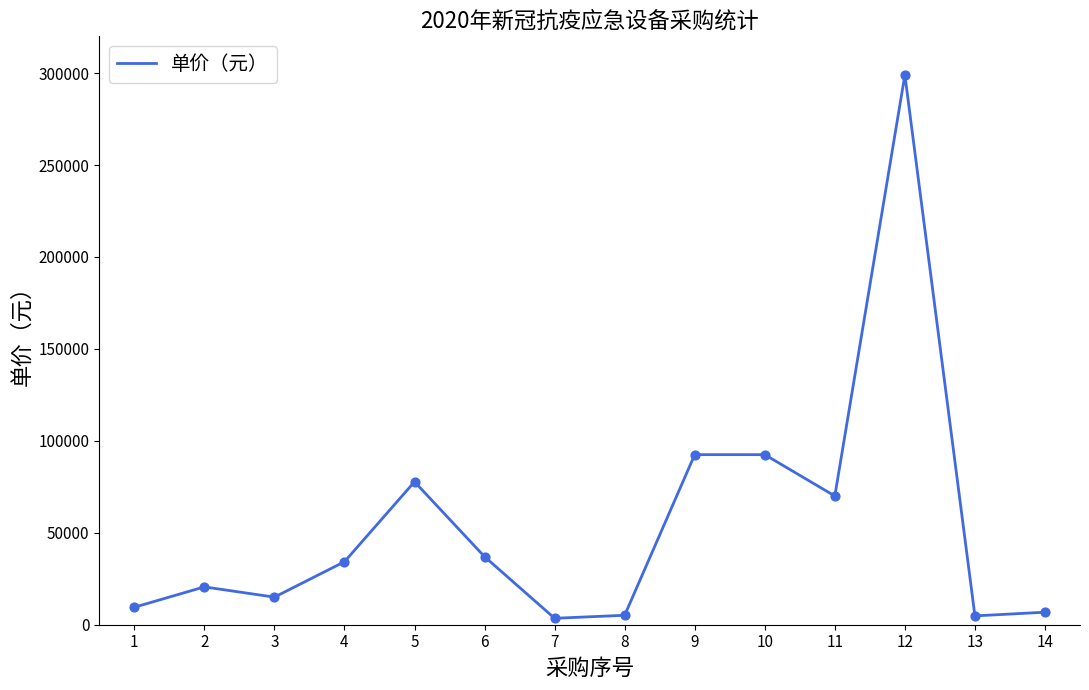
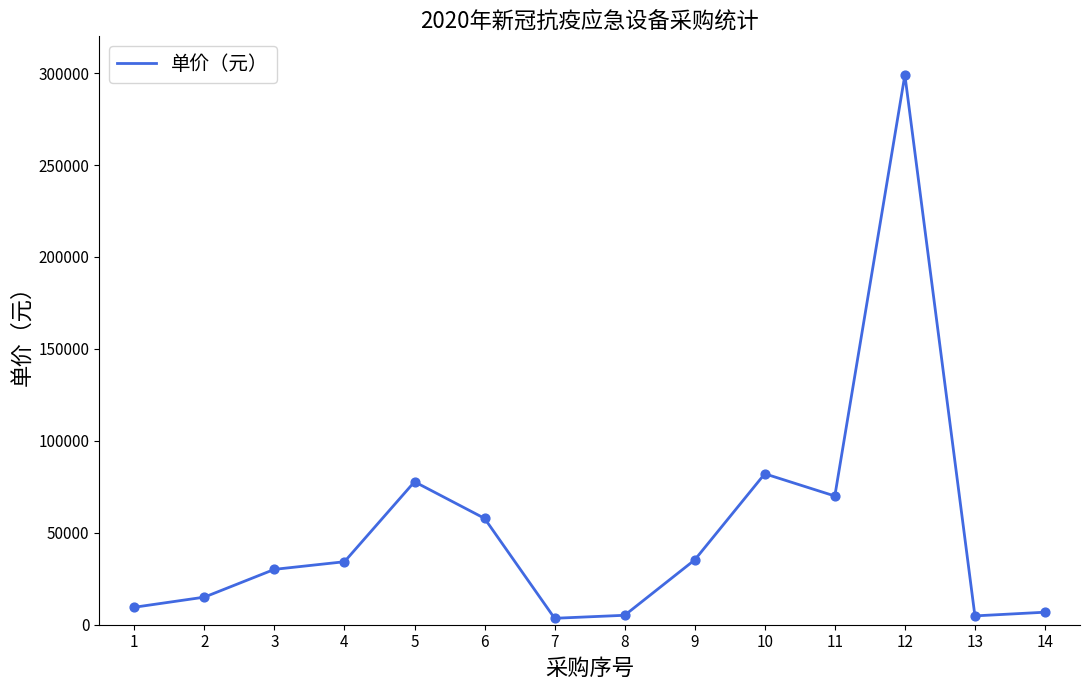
  {
    "1": 10000,
-   "2": 21000,
-   "3": 15000,
+   "2": 15000,
+   "3": 30000,
    "4": 34000,
    "5": 78000,
-   "6": 37000,
+   "6": 58000,
    "7": 4000,
    "8": 5000,
-   "9": 93000,
-   "10": 93000,
+   "9": 35000,
+   "10": 82000,
    "11": 70000,
    "12": 299000,
    "13": 5000,
    "14": 7000
  }
